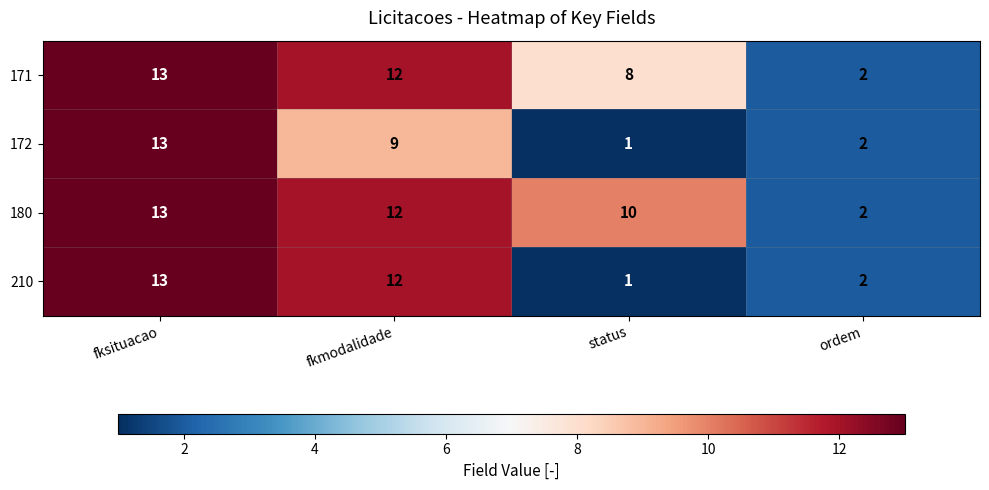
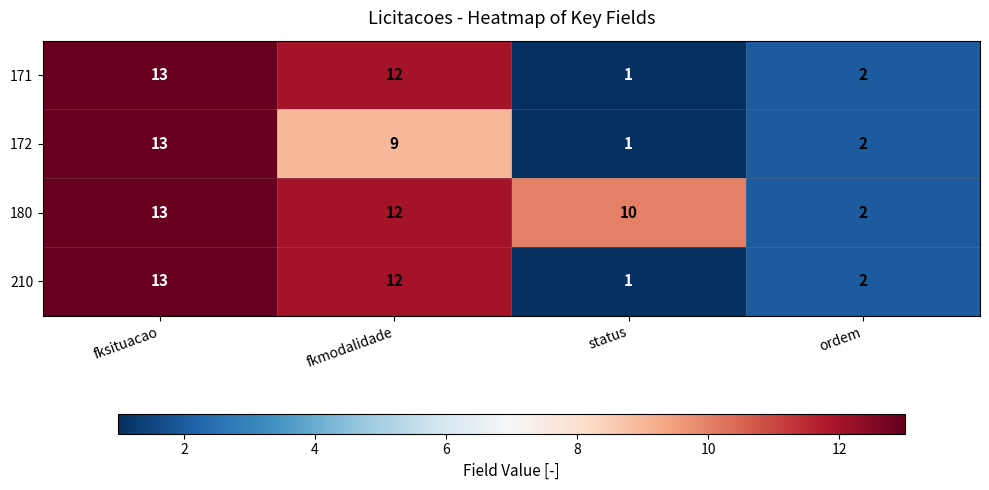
  {
    "171": {
      "fksituacao": 13,
      "fkmodalidade": 12,
-     "status": 8,
+     "status": 1,
      "ordem": 2
    },
    "172": {
      "fksituacao": 13,
      "fkmodalidade": 9,
      "status": 1,
      "ordem": 2
    },
    "180": {
      "fksituacao": 13,
      "fkmodalidade": 12,
      "status": 10,
      "ordem": 2
    },
    "210": {
      "fksituacao": 13,
      "fkmodalidade": 12,
      "status": 1,
      "ordem": 2
    }
  }
